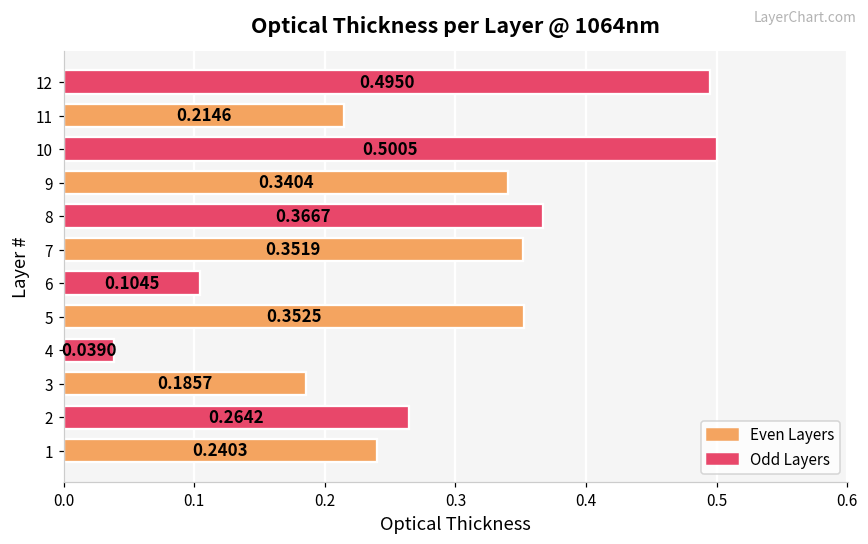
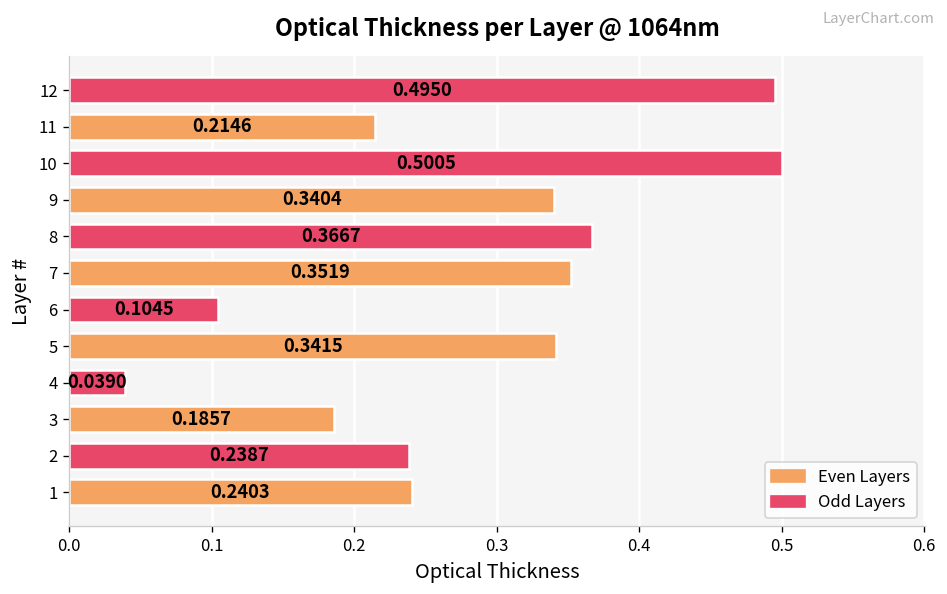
  {
    "12": 0.4950,
    "11": 0.2146,
    "10": 0.5005,
    "9": 0.3404,
    "8": 0.3667,
    "7": 0.3519,
    "6": 0.1045,
-   "5": 0.3525,
+   "5": 0.3415,
    "4": 0.0390,
    "3": 0.1857,
-   "2": 0.2642,
+   "2": 0.2387,
    "1": 0.2403
  }
